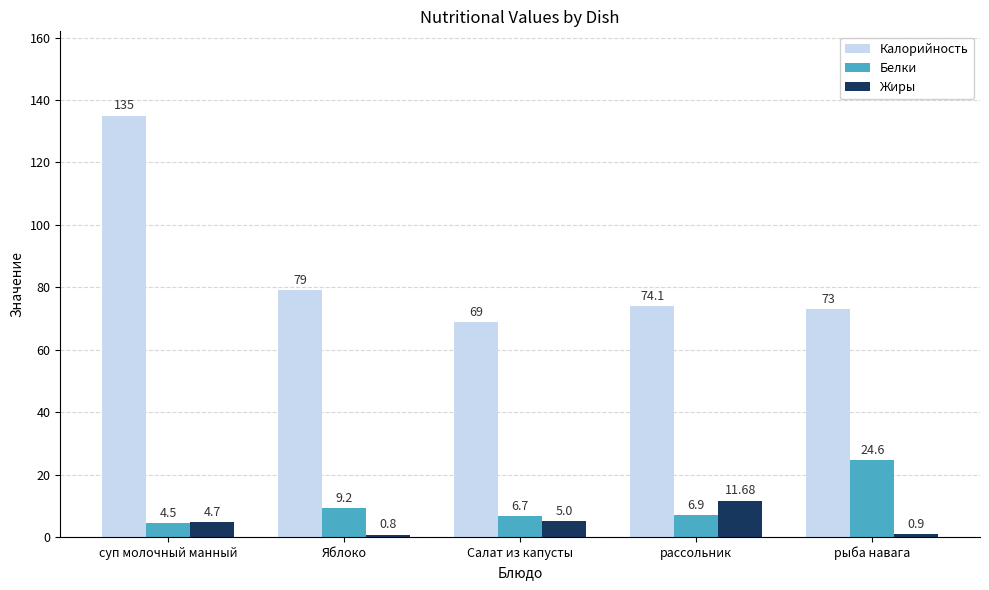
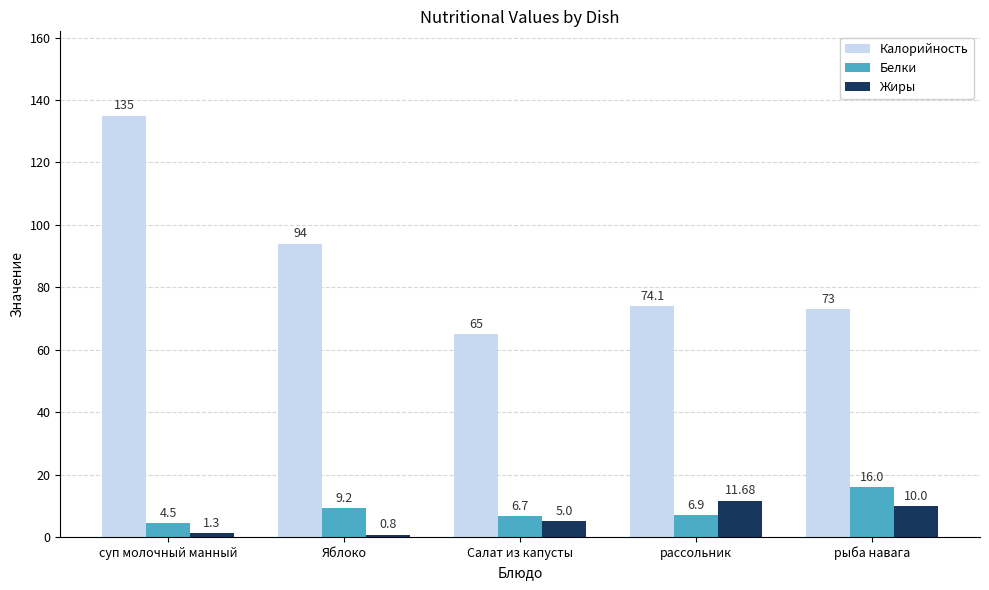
  {
    "Калорийность": {
      "суп молочный манный": 135,
-     "Яблоко": 79,
-     "Салат из капусты": 69,
+     "Яблоко": 94,
+     "Салат из капусты": 65,
      "рассольник": 74.1,
      "рыба навага": 73
    },
    "Белки": {
      "суп молочный манный": 4.5,
      "Яблоко": 9.2,
      "Салат из капусты": 6.7,
      "рассольник": 6.9,
-     "рыба навага": 24.6
+     "рыба навага": 16.0
    },
    "Жиры": {
-     "суп молочный манный": 4.7,
+     "суп молочный манный": 1.3,
      "Яблоко": 0.8,
      "Салат из капусты": 5.0,
      "рассольник": 11.68,
-     "рыба навага": 0.9
+     "рыба навага": 10.0
    }
  }
